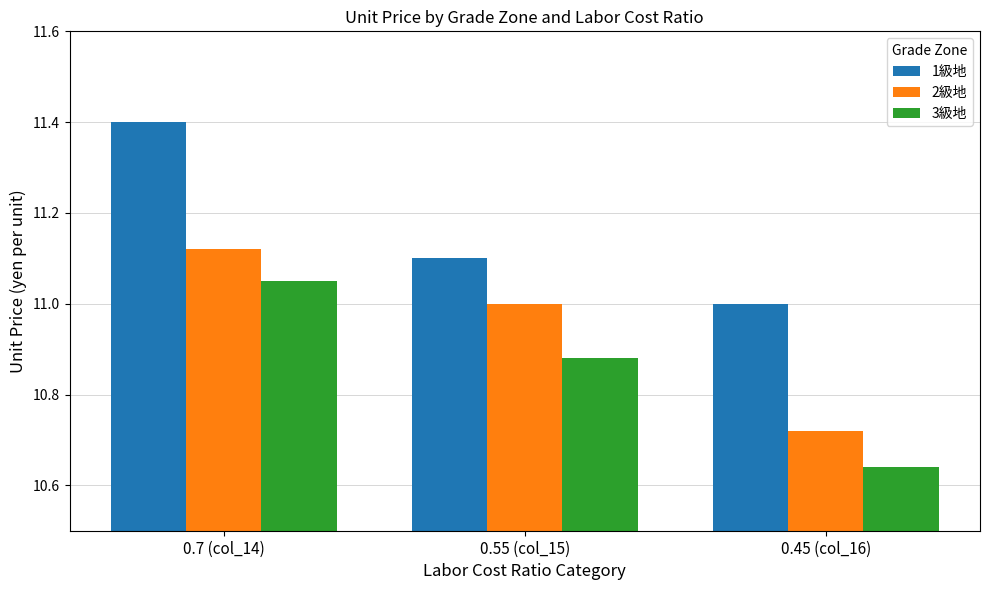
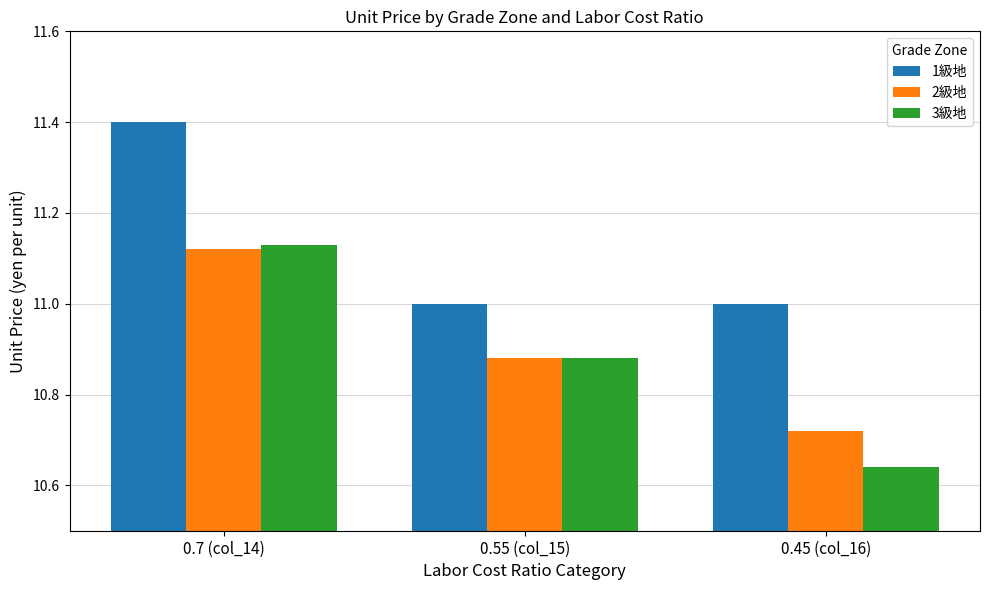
  {
    "1級地": {
      "0.7 (col_14)": 11.4,
-     "0.55 (col_15)": 11.1,
+     "0.55 (col_15)": 11.0,
      "0.45 (col_16)": 11.0
    },
    "2級地": {
      "0.7 (col_14)": 11.12,
-     "0.55 (col_15)": 11.00,
+     "0.55 (col_15)": 10.88,
      "0.45 (col_16)": 10.72
    },
    "3級地": {
-     "0.7 (col_14)": 11.05,
+     "0.7 (col_14)": 11.13,
      "0.55 (col_15)": 10.88,
      "0.45 (col_16)": 10.64
    }
  }
